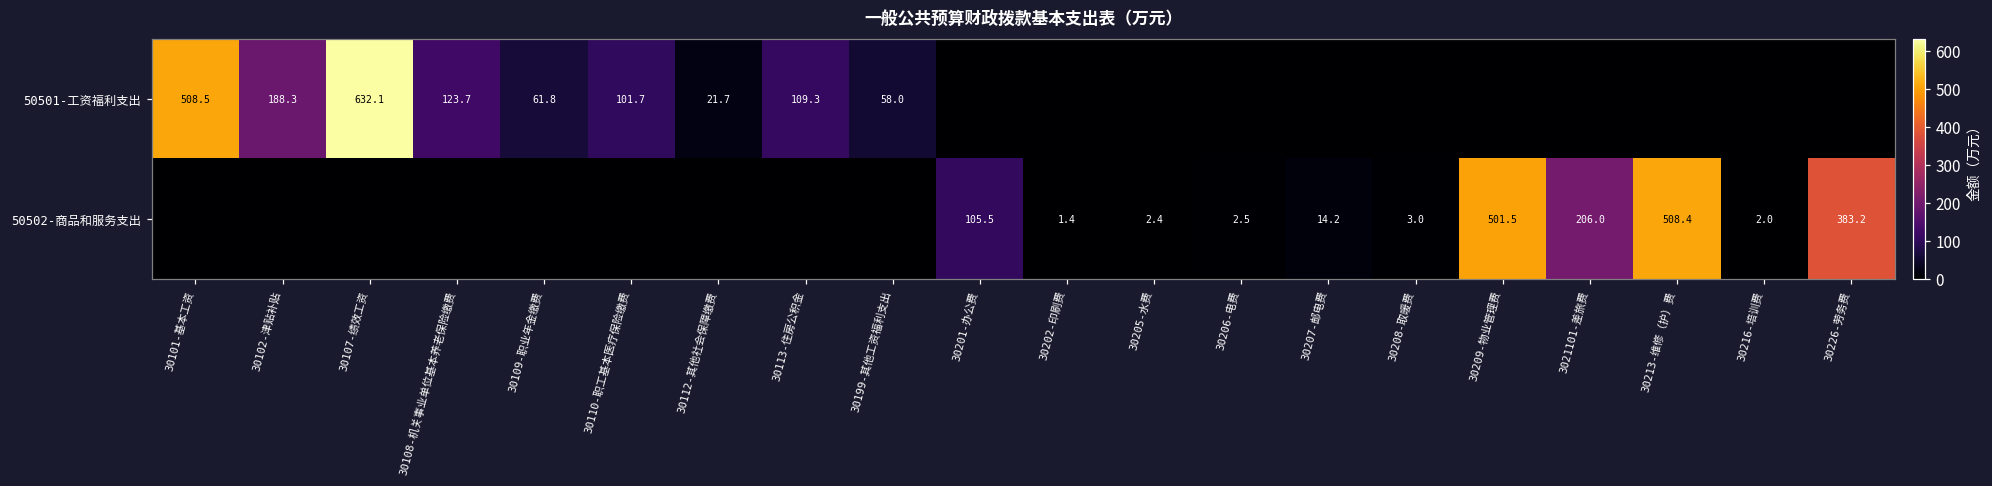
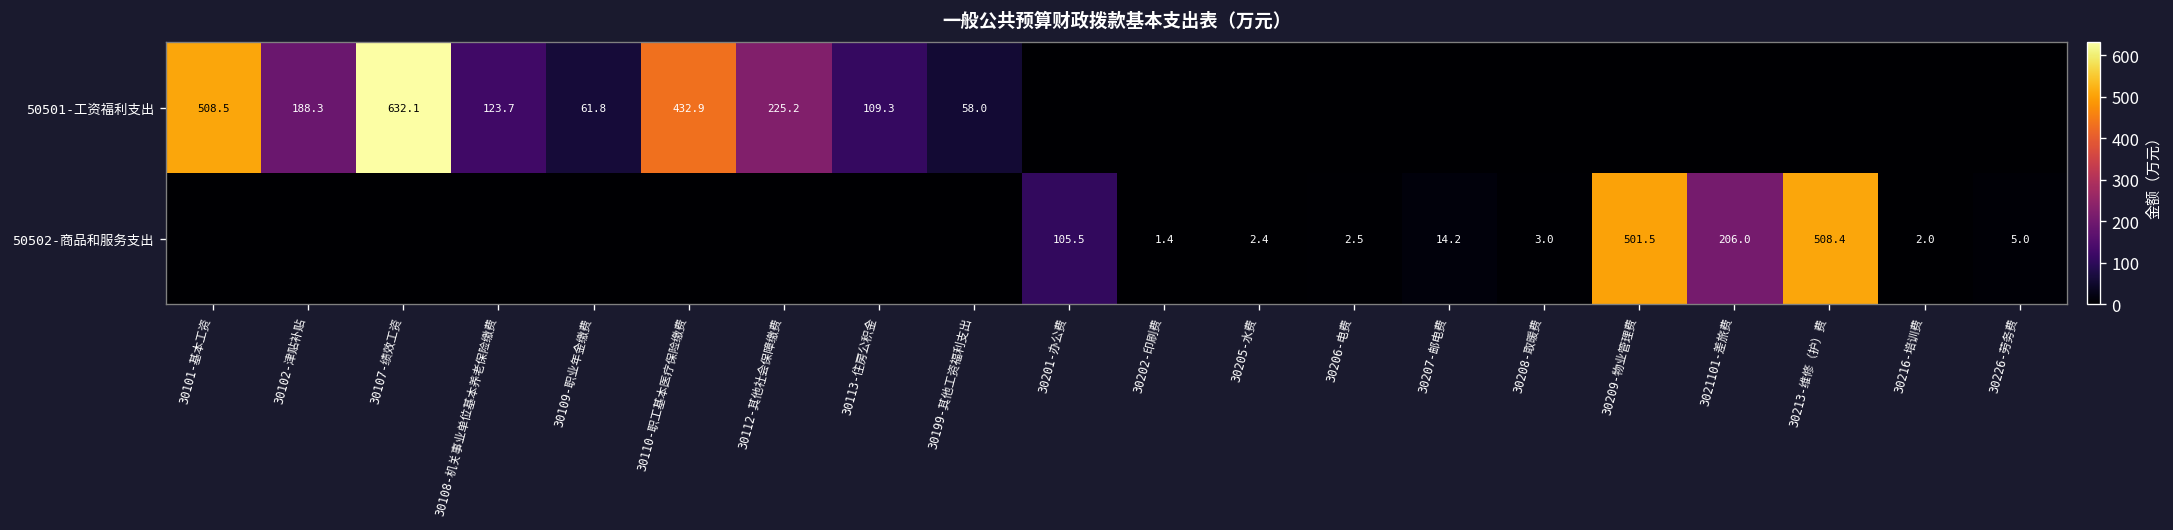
  {
    "50501-工资福利支出": {
      "30101-基本工资": 508.5,
      "30102-津贴补贴": 188.3,
      "30107-绩效工资": 632.1,
      "30108-机关事业单位基本养老保险缴费": 123.7,
      "30109-职业年金缴费": 61.8,
-     "30110-职工基本医疗保险缴费": 101.7,
-     "30112-其他社会保障缴费": 21.7,
+     "30110-职工基本医疗保险缴费": 432.9,
+     "30112-其他社会保障缴费": 225.2,
      "30113-住房公积金": 109.3,
      "30199-其他工资福利支出": 58.0
    },
    "50502-商品和服务支出": {
      "30201-办公费": 105.5,
      "30202-印刷费": 1.4,
      "30205-水费": 2.4,
      "30206-电费": 2.5,
      "30207-邮电费": 14.2,
      "30208-取暖费": 3.0,
      "30209-物业管理费": 501.5,
      "3021101-差旅费": 206.0,
      "30213-维修（护）费": 508.4,
      "30216-培训费": 2.0,
-     "30226-劳务费": 383.2
+     "30226-劳务费": 5.0
    }
  }
